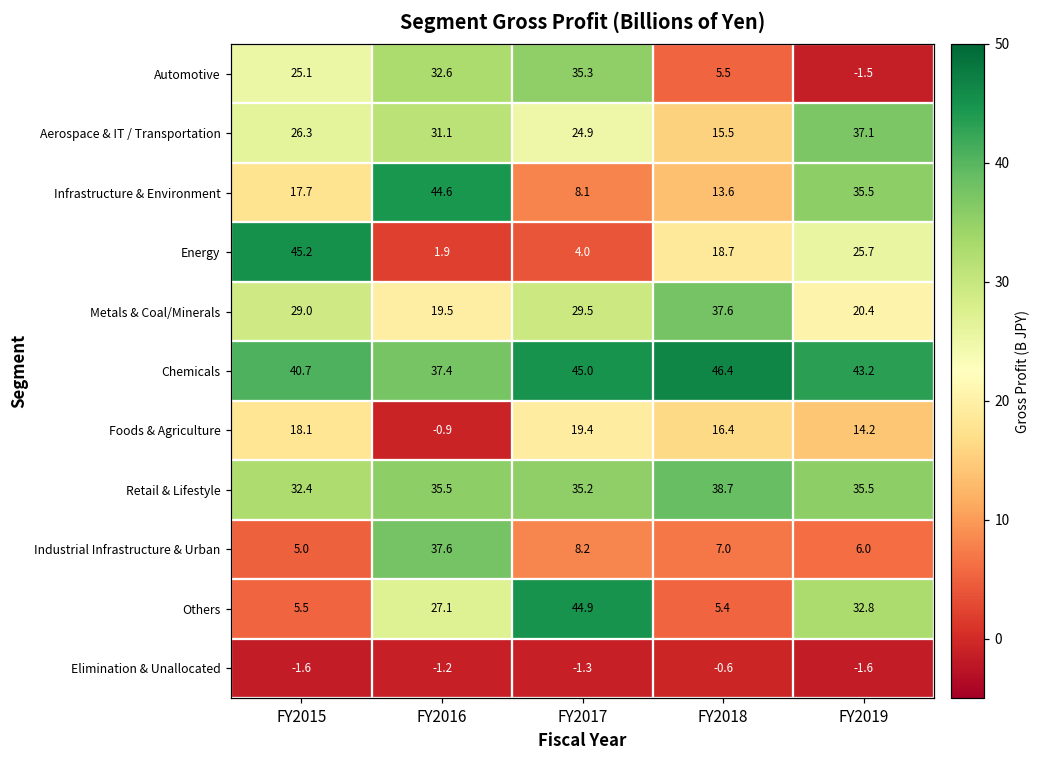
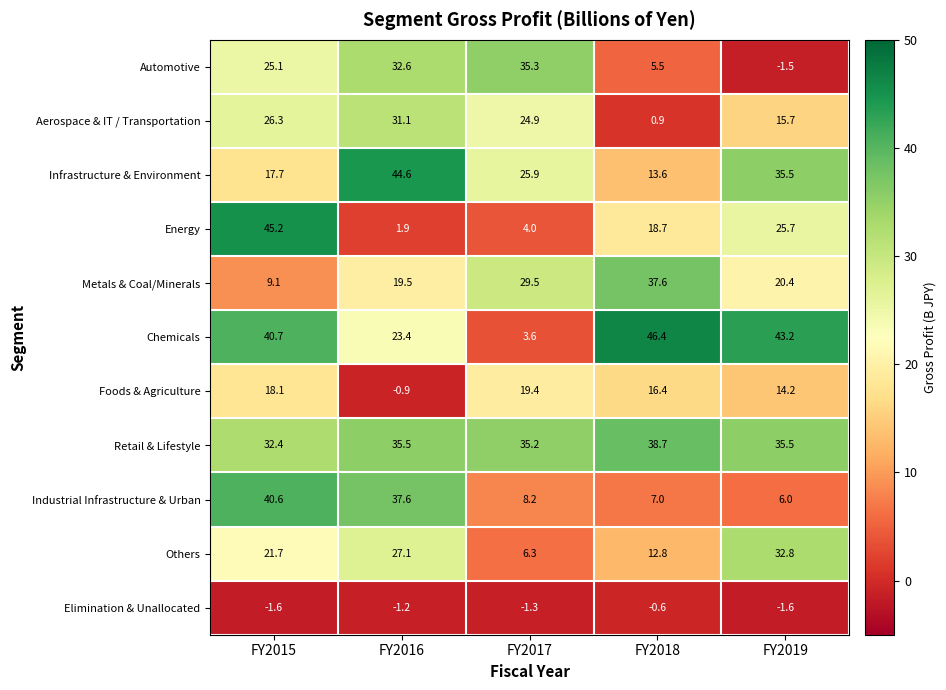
  {
    "Automotive": {
      "FY2015": 25.1,
      "FY2016": 32.6,
      "FY2017": 35.3,
      "FY2018": 5.5,
      "FY2019": -1.5
    },
    "Aerospace & IT / Transportation": {
      "FY2015": 26.3,
      "FY2016": 31.1,
      "FY2017": 24.9,
-     "FY2018": 15.5,
-     "FY2019": 37.1
+     "FY2018": 0.9,
+     "FY2019": 15.7
    },
    "Infrastructure & Environment": {
      "FY2015": 17.7,
      "FY2016": 44.6,
-     "FY2017": 8.1,
+     "FY2017": 25.9,
      "FY2018": 13.6,
      "FY2019": 35.5
    },
    "Energy": {
      "FY2015": 45.2,
      "FY2016": 1.9,
      "FY2017": 4.0,
      "FY2018": 18.7,
      "FY2019": 25.7
    },
    "Metals & Coal/Minerals": {
-     "FY2015": 29.0,
+     "FY2015": 9.1,
      "FY2016": 19.5,
      "FY2017": 29.5,
      "FY2018": 37.6,
      "FY2019": 20.4
    },
    "Chemicals": {
      "FY2015": 40.7,
-     "FY2016": 37.4,
-     "FY2017": 45.0,
+     "FY2016": 23.4,
+     "FY2017": 3.6,
      "FY2018": 46.4,
      "FY2019": 43.2
    },
    "Foods & Agriculture": {
      "FY2015": 18.1,
      "FY2016": -0.9,
      "FY2017": 19.4,
      "FY2018": 16.4,
      "FY2019": 14.2
    },
    "Retail & Lifestyle": {
      "FY2015": 32.4,
      "FY2016": 35.5,
      "FY2017": 35.2,
      "FY2018": 38.7,
      "FY2019": 35.5
    },
    "Industrial Infrastructure & Urban": {
-     "FY2015": 5.0,
+     "FY2015": 40.6,
      "FY2016": 37.6,
      "FY2017": 8.2,
      "FY2018": 7.0,
      "FY2019": 6.0
    },
    "Others": {
-     "FY2015": 5.5,
+     "FY2015": 21.7,
      "FY2016": 27.1,
-     "FY2017": 44.9,
-     "FY2018": 5.4,
+     "FY2017": 6.3,
+     "FY2018": 12.8,
      "FY2019": 32.8
    },
    "Elimination & Unallocated": {
      "FY2015": -1.6,
      "FY2016": -1.2,
      "FY2017": -1.3,
      "FY2018": -0.6,
      "FY2019": -1.6
    }
  }
